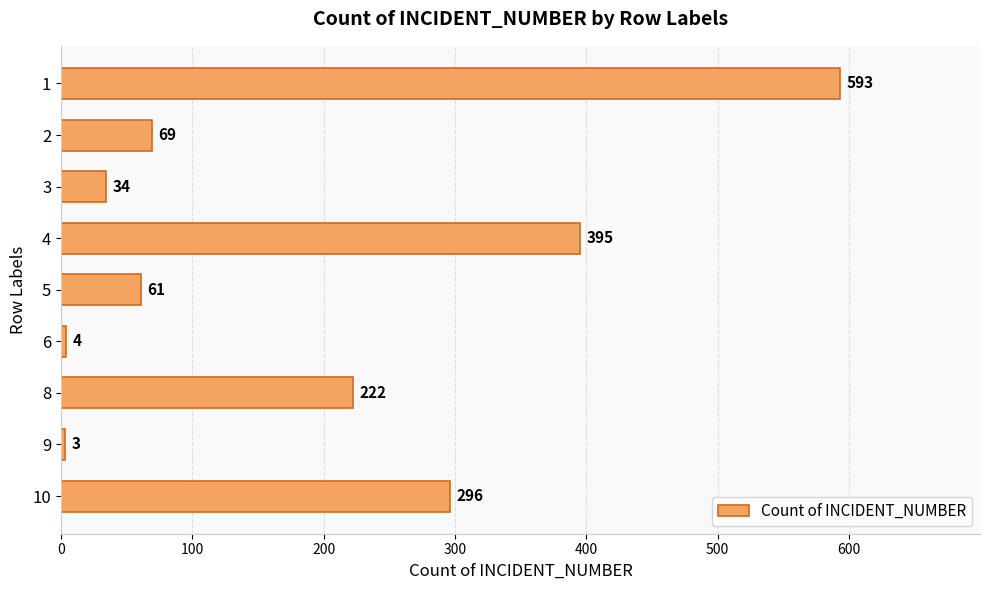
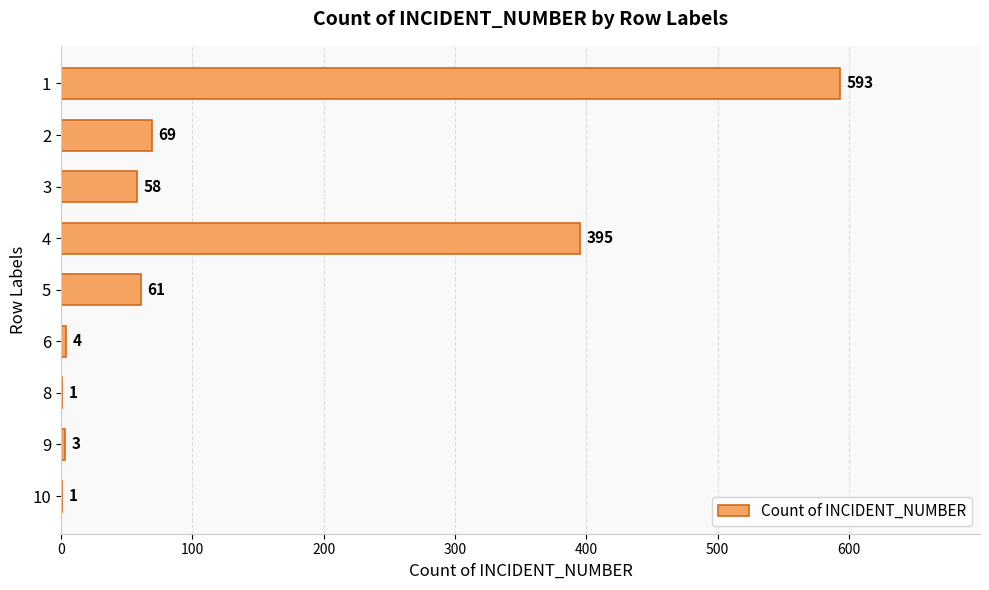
  {
    "1": 593,
    "2": 69,
-   "3": 34,
+   "3": 58,
    "4": 395,
    "5": 61,
    "6": 4,
-   "8": 222,
+   "8": 1,
    "9": 3,
-   "10": 296
+   "10": 1
  }
